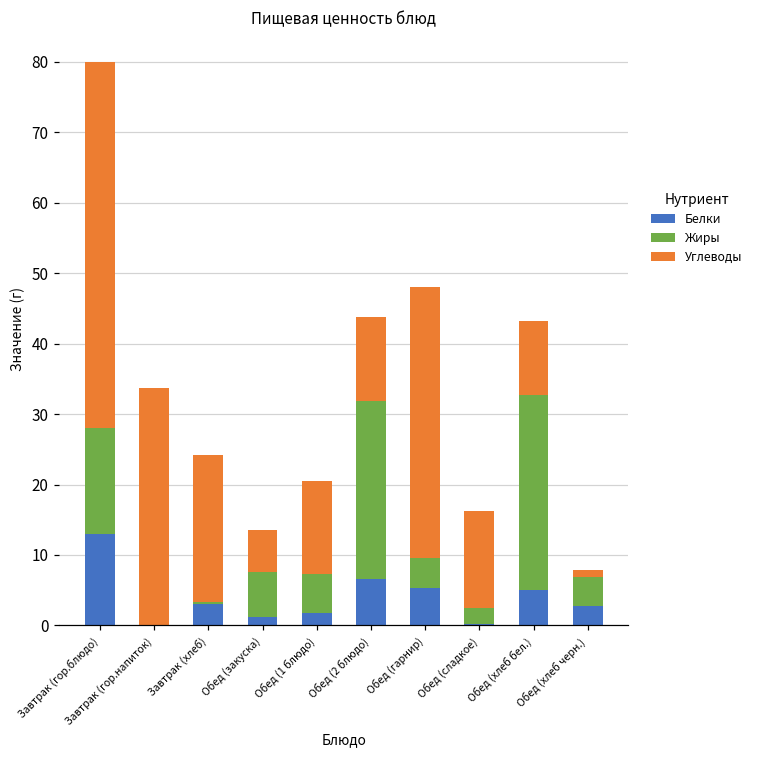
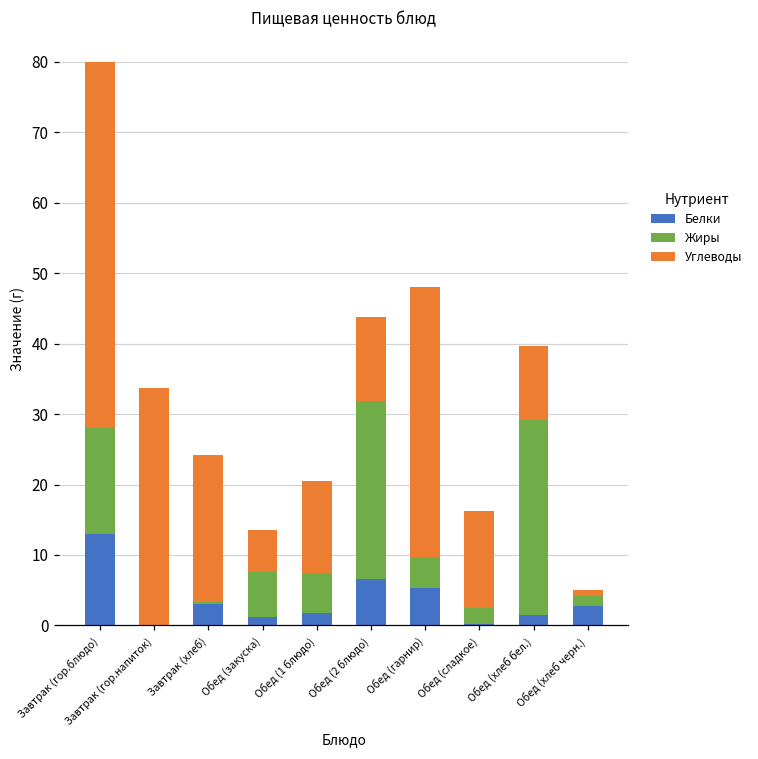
  {
    "Белки": {
      "Завтрак (гор.блюдо)": 13,
      "Завтрак (хлеб)": 3,
      "Обед (закуска)": 1,
      "Обед (1 блюдо)": 2,
      "Обед (2 блюдо)": 7,
      "Обед (гарнир)": 5,
-     "Обед (хлеб бел.)": 5,
+     "Обед (хлеб бел.)": 2,
      "Обед (хлеб черн.)": 3
    },
    "Жиры": {
      "Завтрак (гор.блюдо)": 15,
      "Завтрак (гор.напиток)": 0,
      "Обед (закуска)": 6,
      "Обед (1 блюдо)": 6,
      "Обед (2 блюдо)": 25,
      "Обед (гарнир)": 4,
      "Обед (сладкое)": 2,
      "Обед (хлеб бел.)": 28,
-     "Обед (хлеб черн.)": 4
+     "Обед (хлеб черн.)": 1
    },
    "Углеводы": {
      "Завтрак (гор.блюдо)": 52,
      "Завтрак (гор.напиток)": 34,
      "Завтрак (хлеб)": 21,
      "Обед (закуска)": 6,
      "Обед (1 блюдо)": 13,
      "Обед (2 блюдо)": 12,
      "Обед (гарнир)": 38,
      "Обед (сладкое)": 14,
      "Обед (хлеб бел.)": 10,
      "Обед (хлеб черн.)": 1
    }
  }
